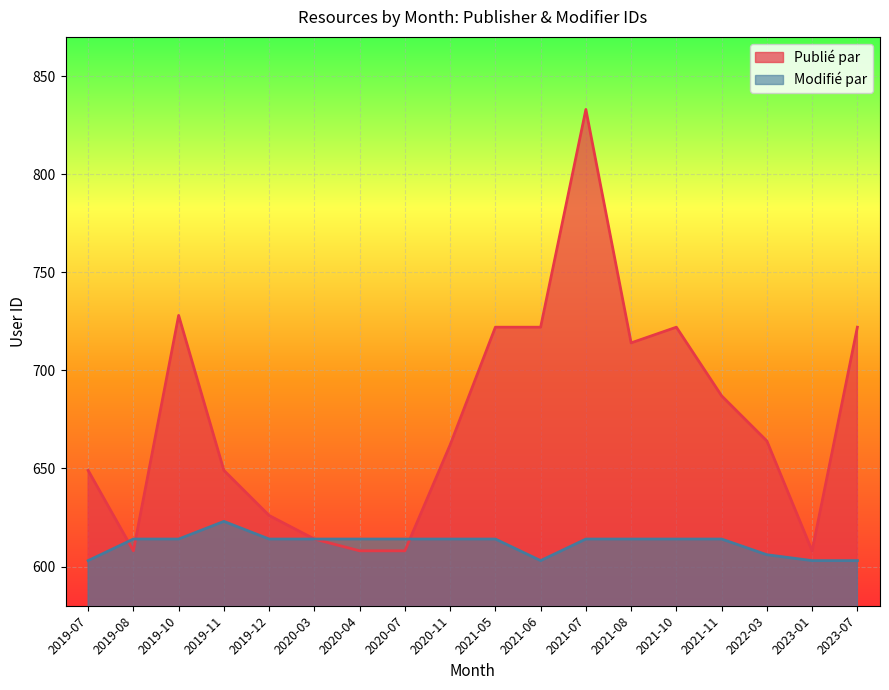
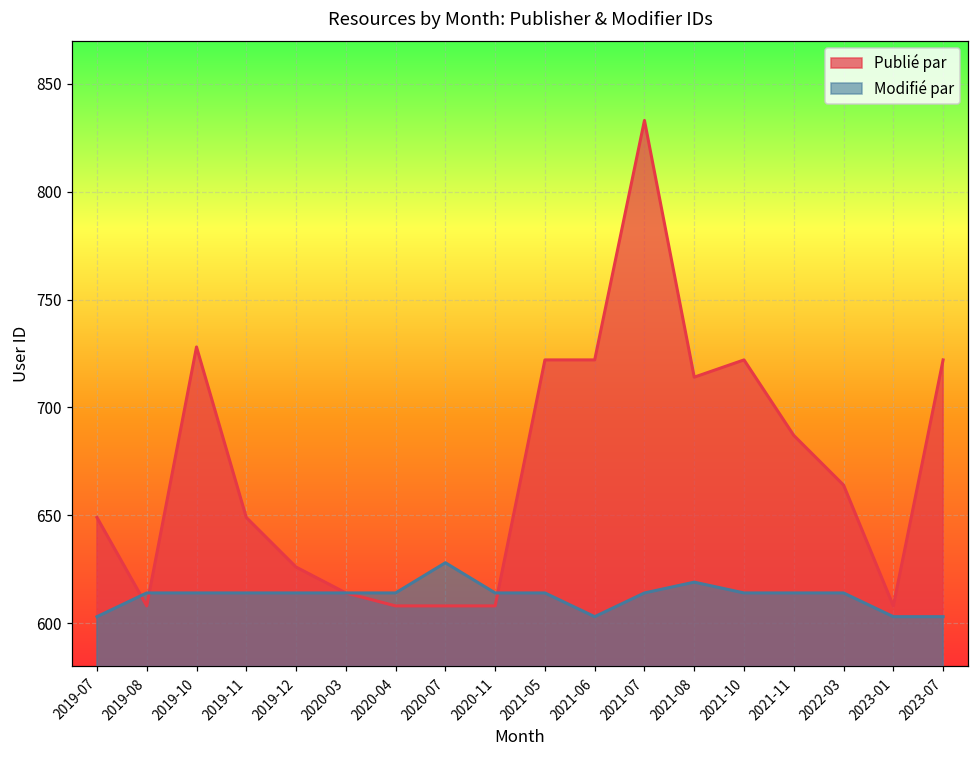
  {
    "Publié par": {
      "2019-07": 649,
      "2019-08": 608,
      "2019-10": 728,
      "2019-11": 649,
      "2019-12": 626,
      "2020-04": 608,
      "2020-07": 608,
-     "2020-11": 662,
+     "2020-11": 608,
      "2021-05": 722,
      "2021-06": 722,
      "2021-07": 833,
      "2021-08": 714,
      "2021-10": 722,
      "2021-11": 687,
      "2022-03": 664,
      "2023-01": 608,
      "2023-07": 722
    },
    "Modifié par": {
      "2019-07": 603,
      "2019-08": 614,
      "2019-10": 614,
-     "2019-11": 623,
+     "2019-11": 614,
      "2019-12": 614,
      "2020-04": 614,
-     "2020-07": 614,
+     "2020-07": 628,
      "2020-11": 614,
      "2021-05": 614,
      "2021-06": 603,
      "2021-07": 614,
-     "2021-08": 614,
+     "2021-08": 619,
      "2021-10": 614,
      "2021-11": 614,
-     "2022-03": 606,
+     "2022-03": 614,
      "2023-01": 603,
      "2023-07": 603
    }
  }
